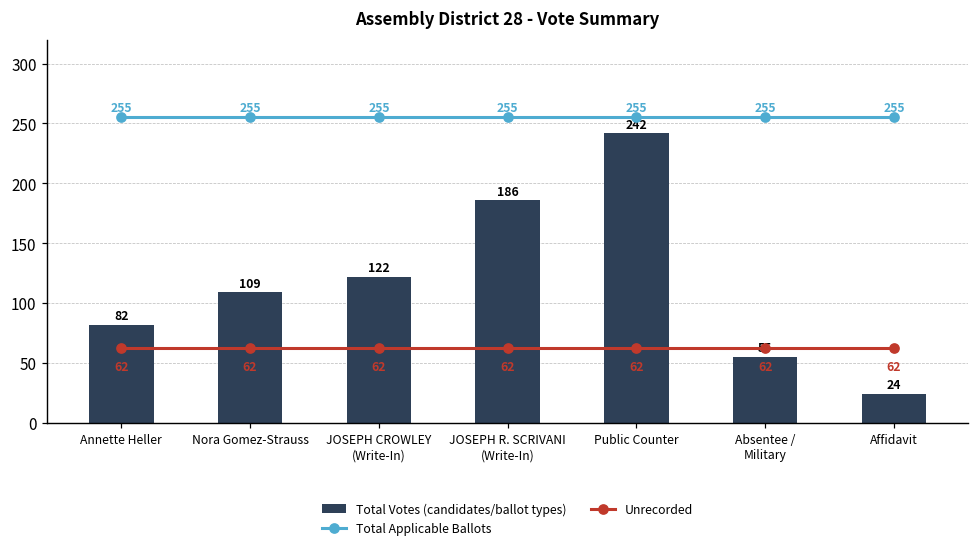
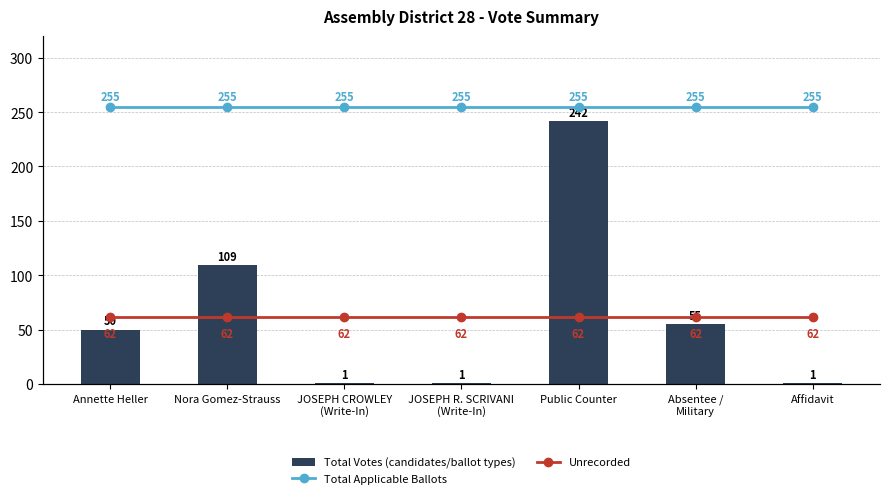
  {
    "Total Votes (candidates/ballot types)": {
-     "Annette Heller": 82,
+     "Annette Heller": 50,
      "Nora Gomez-Strauss": 109,
-     "JOSEPH CROWLEY (Write-In)": 122,
-     "JOSEPH R. SCRIVANI (Write-In)": 186,
-     "Affidavit": 24
+     "JOSEPH CROWLEY (Write-In)": 1,
+     "JOSEPH R. SCRIVANI (Write-In)": 1,
+     "Affidavit": 1
    },
    "Total Applicable Ballots": {
      "Annette Heller": 255,
      "Nora Gomez-Strauss": 255,
      "JOSEPH CROWLEY (Write-In)": 255,
      "JOSEPH R. SCRIVANI (Write-In)": 255,
      "Public Counter": 255,
      "Absentee / Military": 255,
      "Affidavit": 255
    },
    "Unrecorded": {
      "Annette Heller": 62,
      "Nora Gomez-Strauss": 62,
      "JOSEPH CROWLEY (Write-In)": 62,
      "JOSEPH R. SCRIVANI (Write-In)": 62,
      "Public Counter": 62,
      "Absentee / Military": 62,
      "Affidavit": 62
    }
  }
